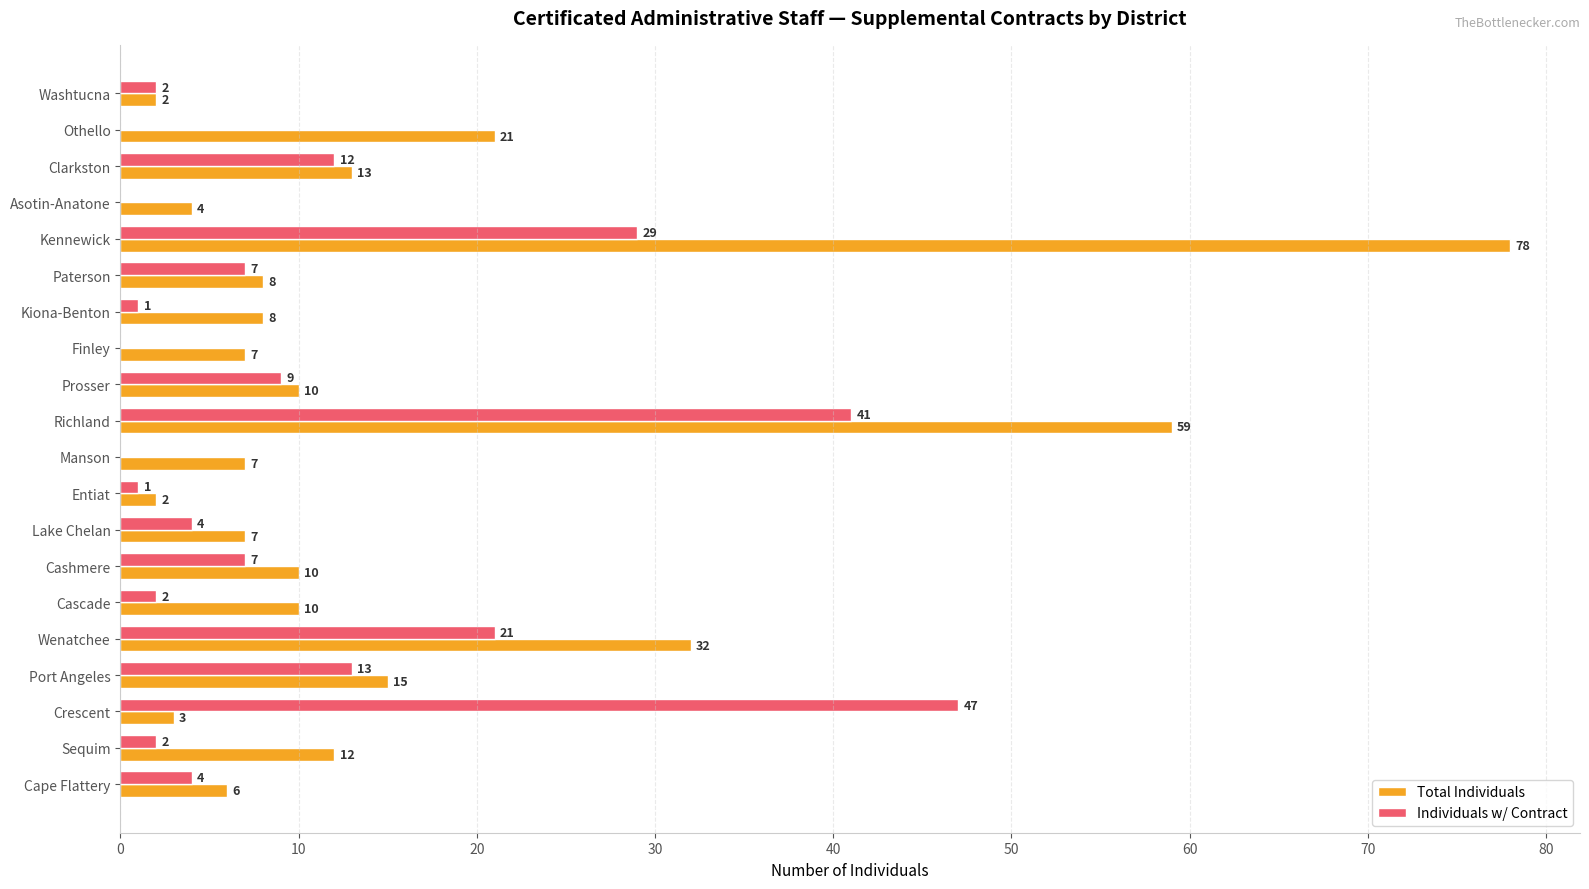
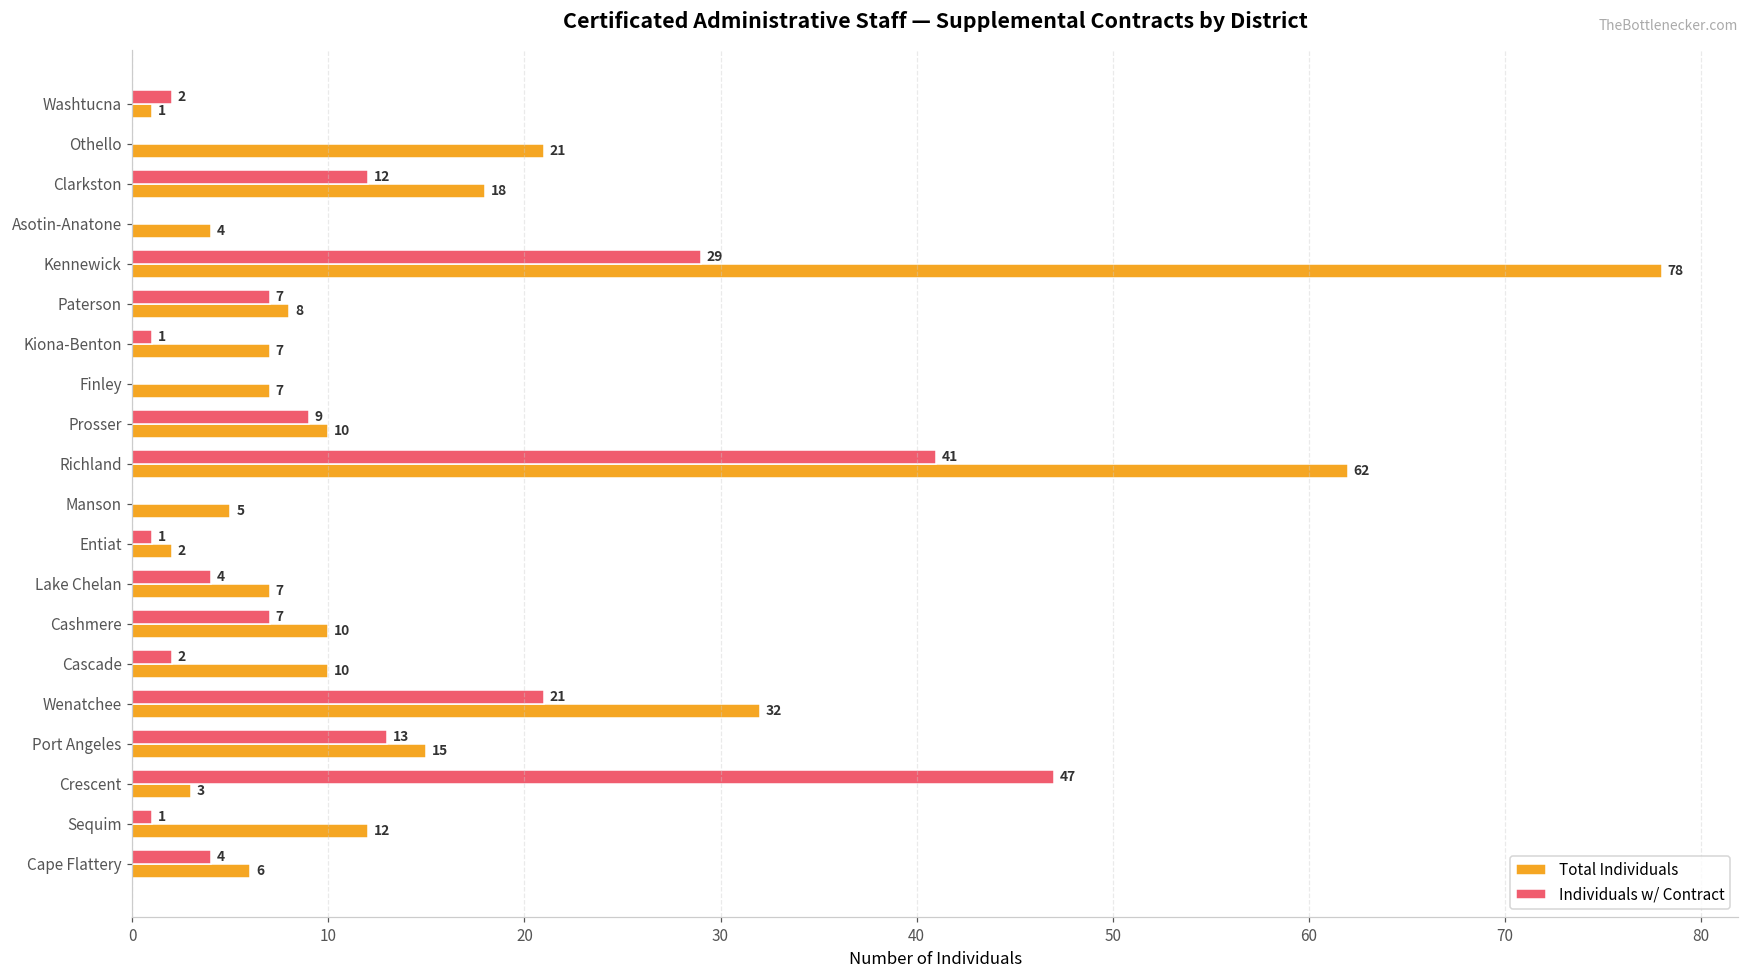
  {
    "Total Individuals": {
-     "Washtucna": 2,
+     "Washtucna": 1,
      "Othello": 21,
-     "Clarkston": 13,
+     "Clarkston": 18,
      "Asotin-Anatone": 4,
      "Kennewick": 78,
      "Paterson": 8,
-     "Kiona-Benton": 8,
+     "Kiona-Benton": 7,
      "Finley": 7,
      "Prosser": 10,
-     "Richland": 59,
-     "Manson": 7,
+     "Richland": 62,
+     "Manson": 5,
      "Entiat": 2,
      "Lake Chelan": 7,
      "Cashmere": 10,
      "Cascade": 10,
      "Wenatchee": 32,
      "Port Angeles": 15,
      "Crescent": 3,
      "Sequim": 12,
      "Cape Flattery": 6
    },
    "Individuals w/ Contract": {
      "Washtucna": 2,
      "Clarkston": 12,
      "Kennewick": 29,
      "Paterson": 7,
      "Kiona-Benton": 1,
      "Prosser": 9,
      "Richland": 41,
      "Entiat": 1,
      "Lake Chelan": 4,
      "Cashmere": 7,
      "Cascade": 2,
      "Wenatchee": 21,
      "Port Angeles": 13,
      "Crescent": 47,
-     "Sequim": 2,
+     "Sequim": 1,
      "Cape Flattery": 4
    }
  }
